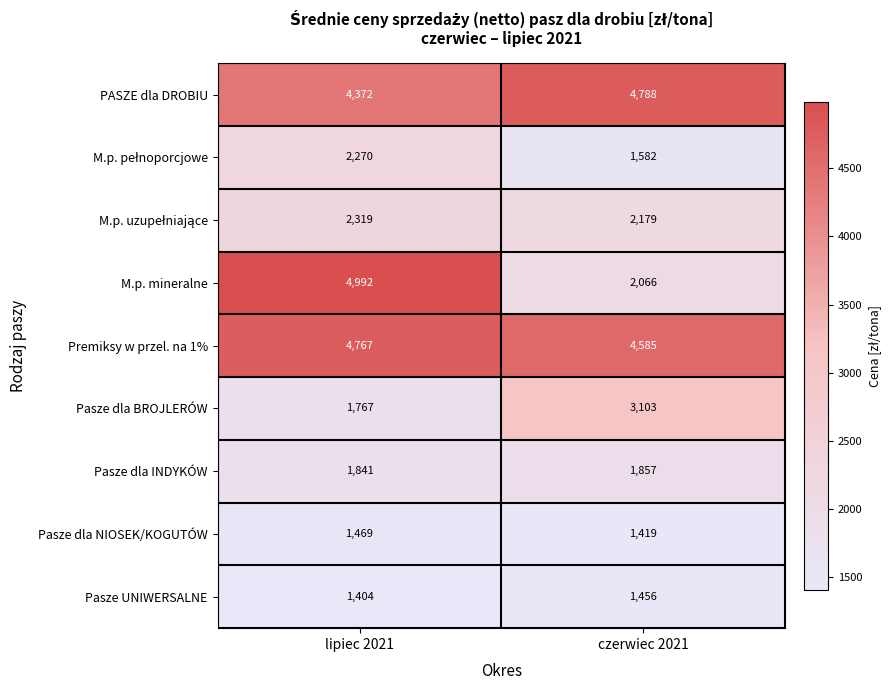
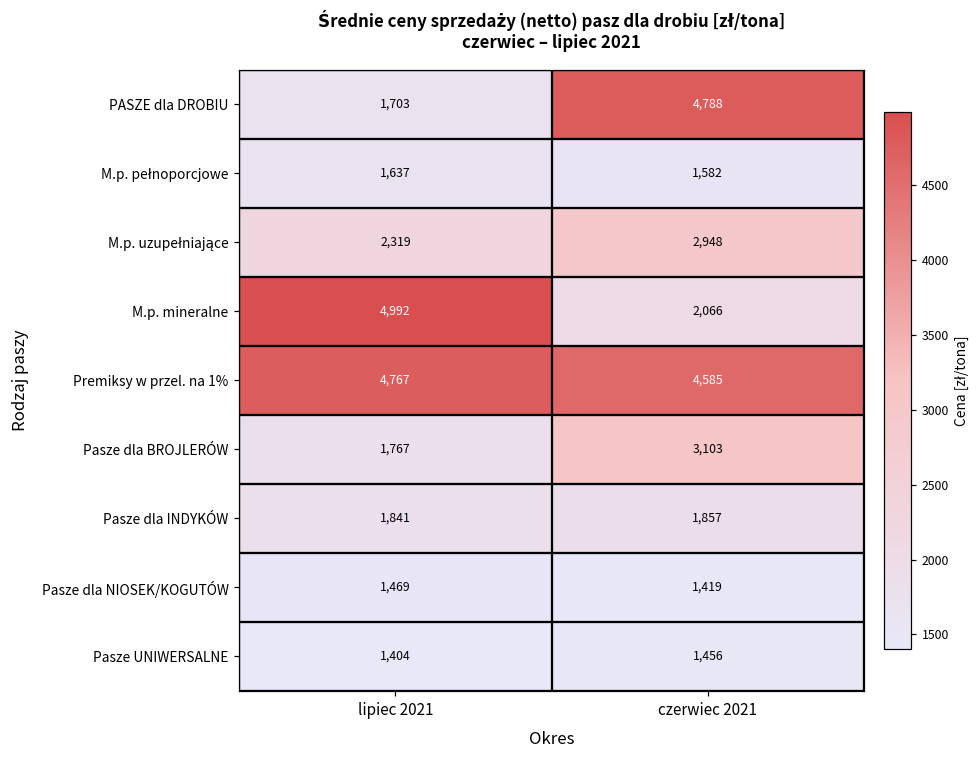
  {
    "PASZE dla DROBIU": {
-     "lipiec 2021": "4,372",
+     "lipiec 2021": "1,703",
      "czerwiec 2021": "4,788"
    },
    "M.p. pełnoporcjowe": {
-     "lipiec 2021": "2,270",
+     "lipiec 2021": "1,637",
      "czerwiec 2021": "1,582"
    },
    "M.p. uzupełniające": {
      "lipiec 2021": "2,319",
-     "czerwiec 2021": "2,179"
+     "czerwiec 2021": "2,948"
    },
    "M.p. mineralne": {
      "lipiec 2021": "4,992",
      "czerwiec 2021": "2,066"
    },
    "Premiksy w przel. na 1%": {
      "lipiec 2021": "4,767",
      "czerwiec 2021": "4,585"
    },
    "Pasze dla BROJLERÓW": {
      "lipiec 2021": "1,767",
      "czerwiec 2021": "3,103"
    },
    "Pasze dla INDYKÓW": {
      "lipiec 2021": "1,841",
      "czerwiec 2021": "1,857"
    },
    "Pasze dla NIOSEK/KOGUTÓW": {
      "lipiec 2021": "1,469",
      "czerwiec 2021": "1,419"
    },
    "Pasze UNIWERSALNE": {
      "lipiec 2021": "1,404",
      "czerwiec 2021": "1,456"
    }
  }
